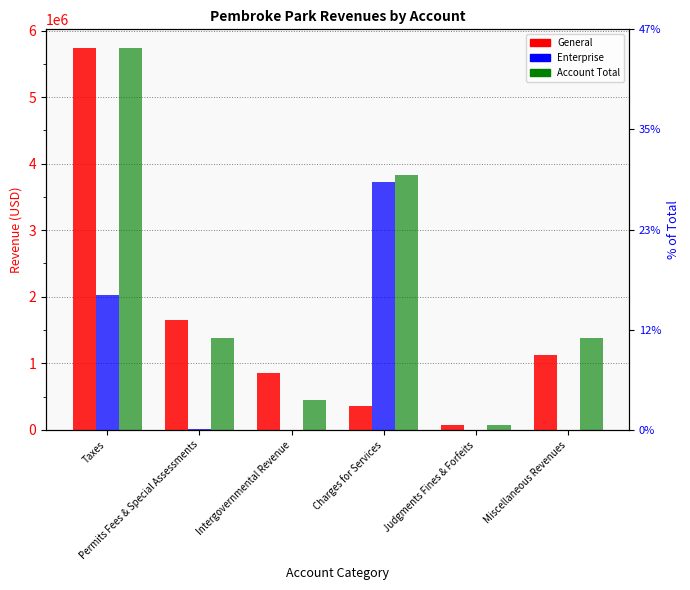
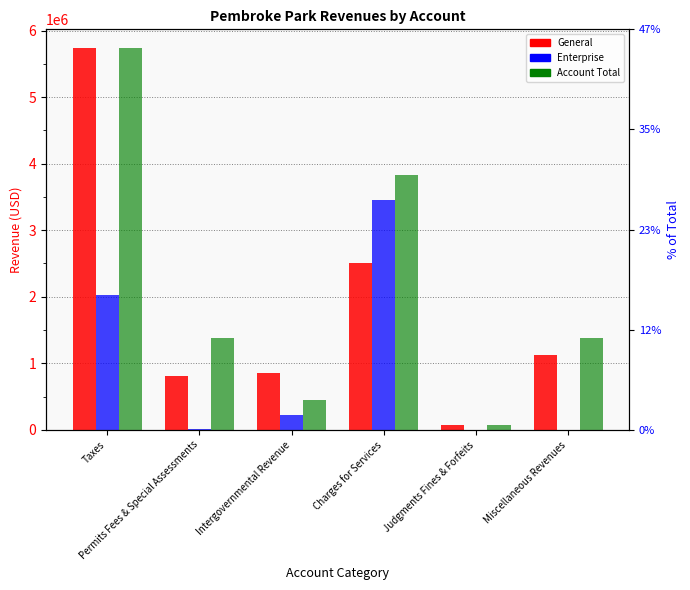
  {
    "General": {
      "Taxes": 5700000,
-     "Permits Fees & Special Assessments": 1600000,
+     "Permits Fees & Special Assessments": 800000,
      "Intergovernmental Revenue": 900000,
-     "Charges for Services": 400000,
+     "Charges for Services": 2500000,
      "Judgments Fines & Forfeits": 100000,
      "Miscellaneous Revenues": 1100000
    },
    "Enterprise": {
      "Taxes": 2000000,
-     "Intergovernmental Revenue": 0,
-     "Charges for Services": 3700000,
+     "Intergovernmental Revenue": 200000,
+     "Charges for Services": 3500000,
      "Judgments Fines & Forfeits": 0
    },
    "Account Total": {
      "Taxes": 5700000,
      "Permits Fees & Special Assessments": 1400000,
      "Intergovernmental Revenue": 400000,
      "Charges for Services": 3800000,
      "Judgments Fines & Forfeits": 100000,
      "Miscellaneous Revenues": 1400000
    }
  }
